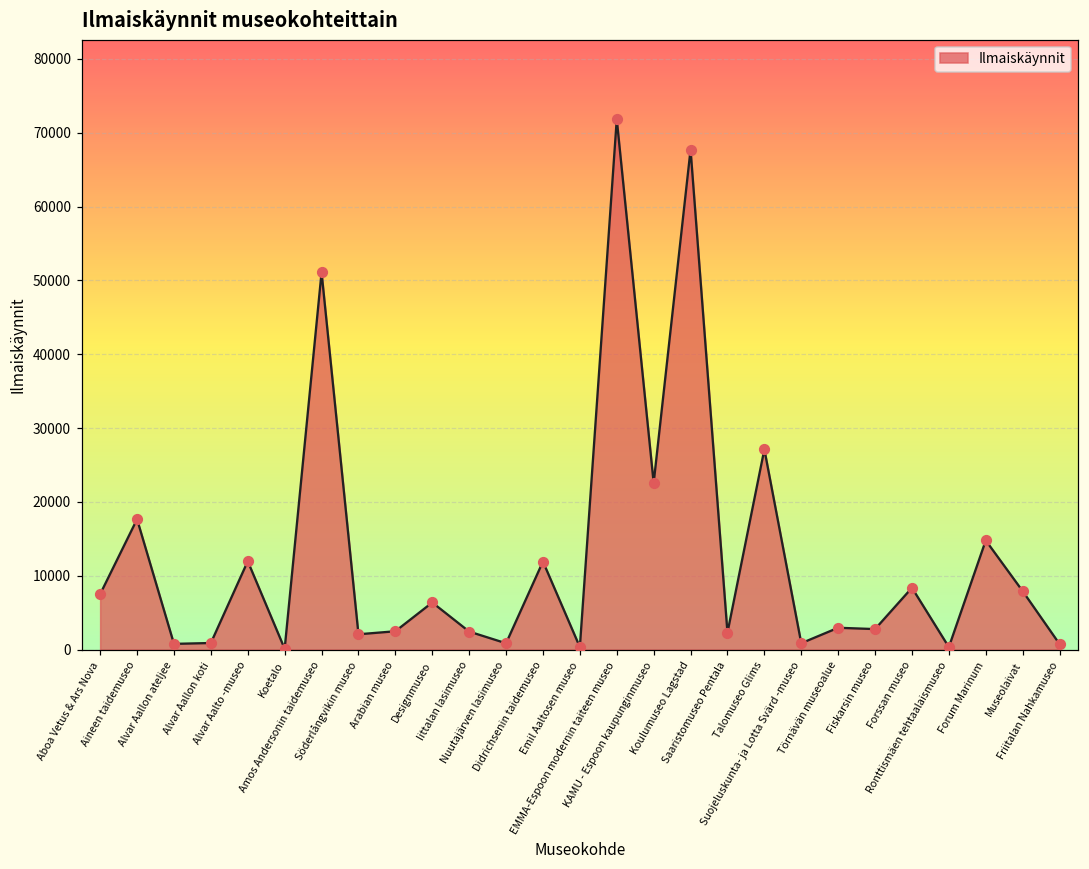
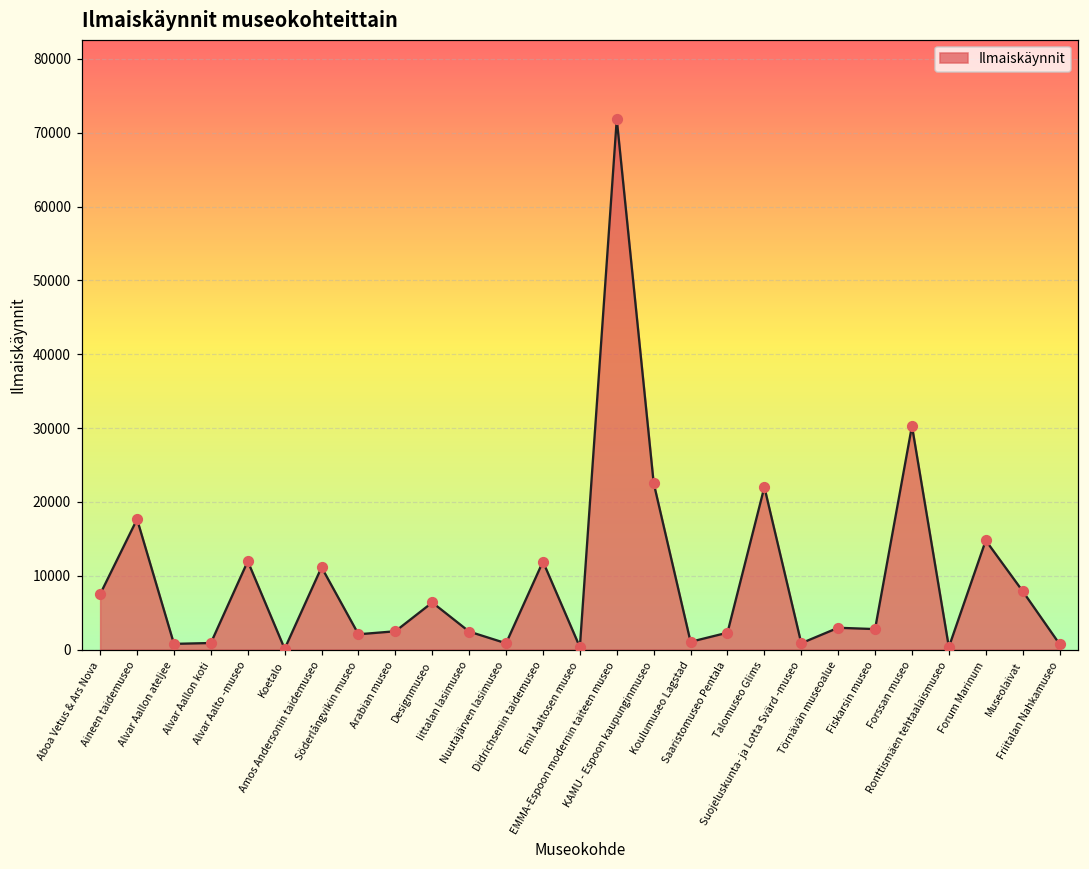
  {
    "Aboa Vetus & Ars Nova": 8000,
    "Aineen taidemuseo": 18000,
    "Alvar Aallon ateljee": 1000,
    "Alvar Aallon koti": 1000,
    "Alvar Aalto -museo": 12000,
    "Koetalo": 0,
-   "Amos Andersonin taidemuseo": 51000,
+   "Amos Andersonin taidemuseo": 11000,
    "Söderlångvikin museo": 2000,
    "Arabian museo": 2000,
    "Designmuseo": 6000,
    "Iittalan lasimuseo": 2000,
    "Nuutajärven lasimuseo": 1000,
    "Didrichsenin taidemuseo": 12000,
    "Emil Aaltosen museo": 0,
    "EMMA-Espoon modernin taiteen museo": 72000,
    "KAMU - Espoon kaupunginmuseo": 23000,
-   "Koulumuseo Lagstad": 68000,
+   "Koulumuseo Lagstad": 1000,
    "Saaristomuseo Pentala": 2000,
-   "Talomuseo Glims": 27000,
+   "Talomuseo Glims": 22000,
    "Suojeluskunta- ja Lotta Svärd -museo": 1000,
    "Törnävän museoalue": 3000,
    "Fiskarsin museo": 3000,
-   "Forssan museo": 8000,
+   "Forssan museo": 30000,
    "Ronttismäen tehtaalaismuseo": 0,
    "Forum Marinum": 15000,
    "Museolaivat": 8000,
    "Friitalan Nahkamuseo": 1000
  }
